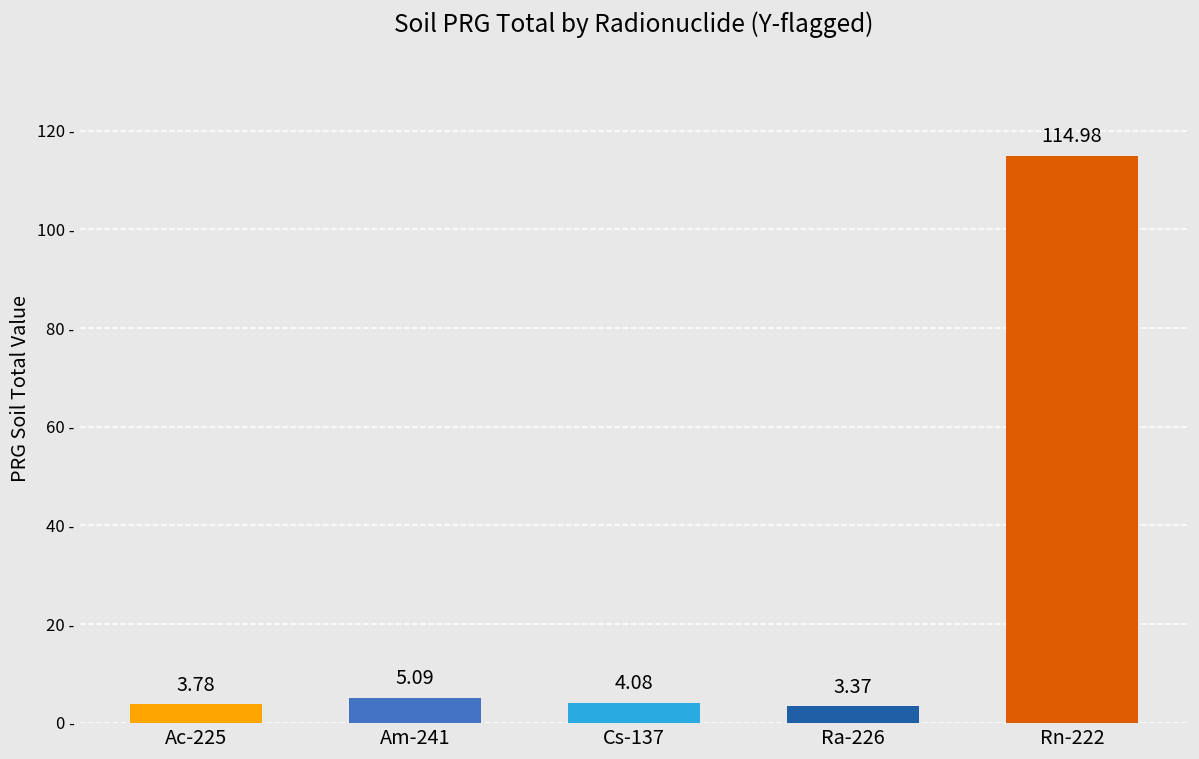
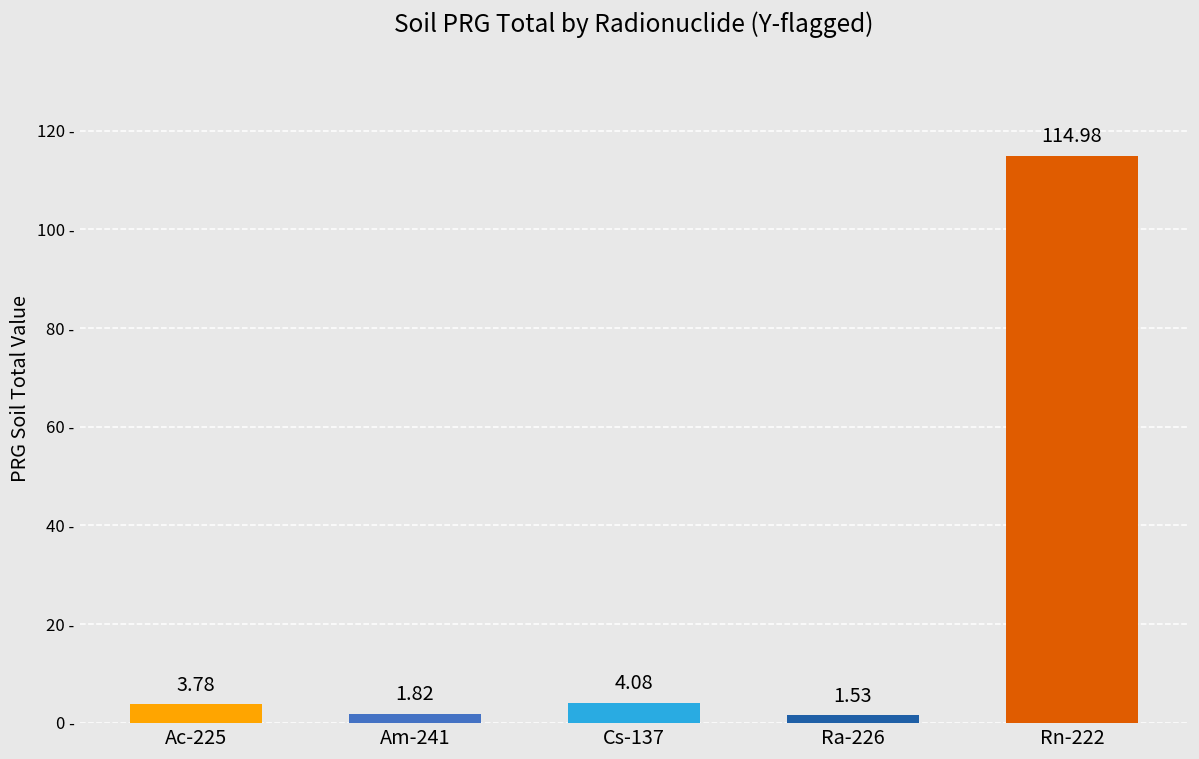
  {
    "Ac-225": 3.78,
-   "Am-241": 5.09,
+   "Am-241": 1.82,
    "Cs-137": 4.08,
-   "Ra-226": 3.37,
+   "Ra-226": 1.53,
    "Rn-222": 114.98
  }
